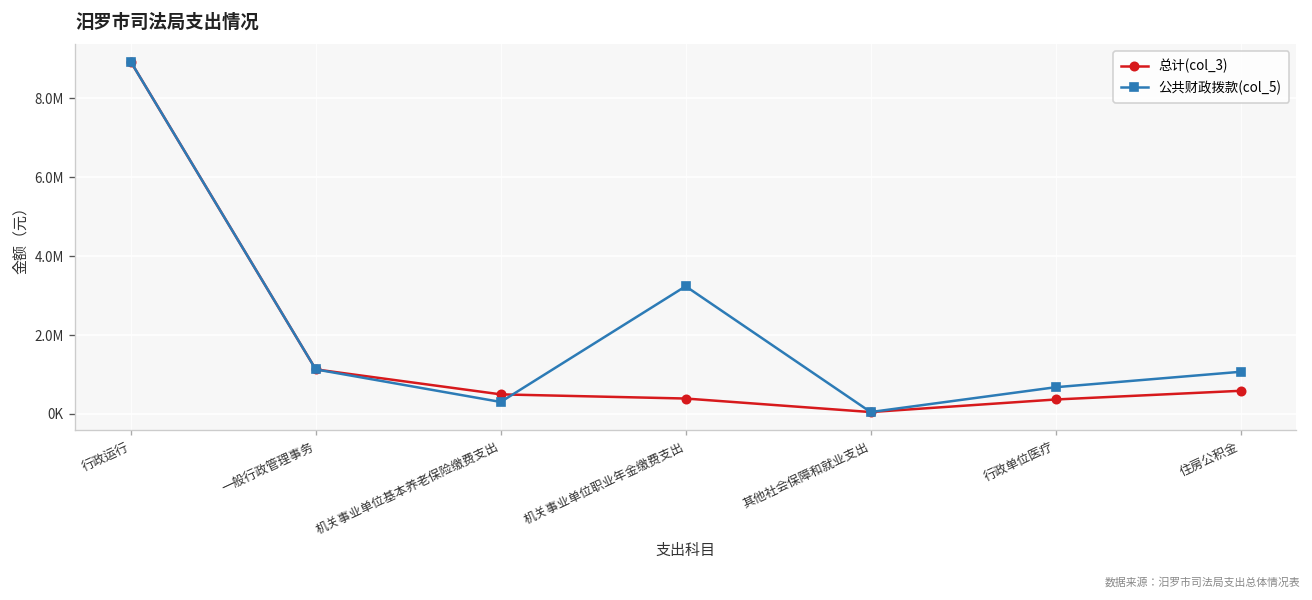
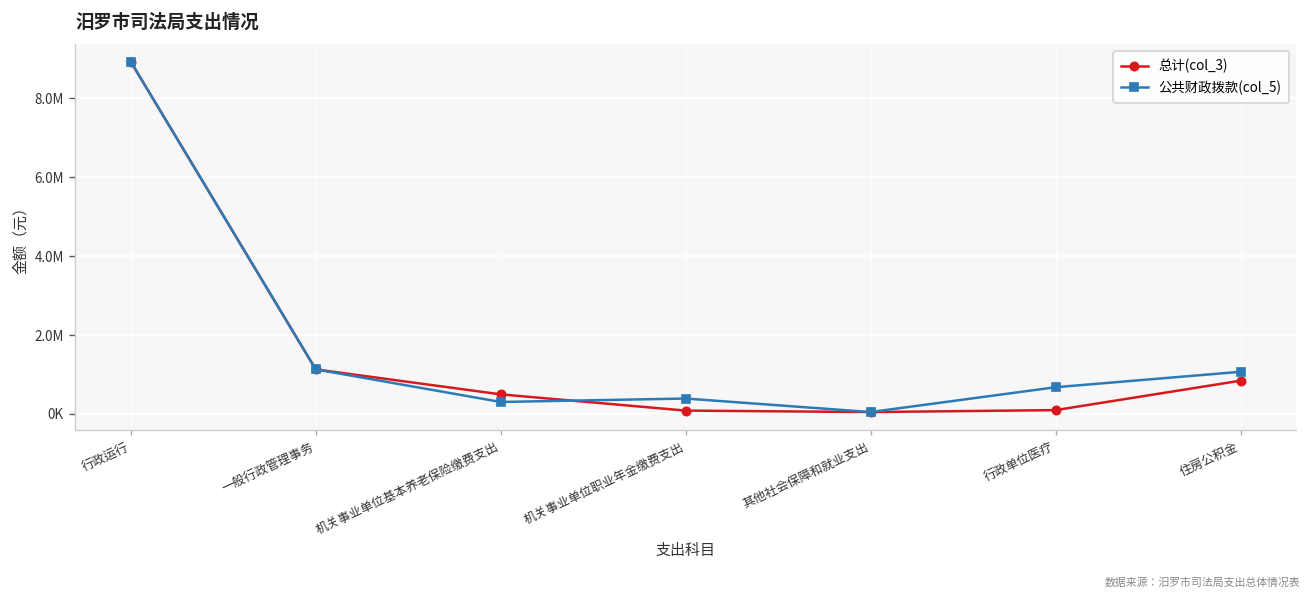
  {
    "总计(col_3)": {
      "机关事业单位基本养老保险缴费支出": 500000,
-     "机关事业单位职业年金缴费支出": 400000,
-     "行政单位医疗": 400000,
-     "住房公积金": 600000
+     "机关事业单位职业年金缴费支出": 100000,
+     "行政单位医疗": 100000,
+     "住房公积金": 800000
    },
    "公共财政拨款(col_5)": {
      "机关事业单位基本养老保险缴费支出": 300000,
-     "机关事业单位职业年金缴费支出": 3200000,
+     "机关事业单位职业年金缴费支出": 400000,
      "行政单位医疗": 700000,
      "住房公积金": 1100000
    }
  }
